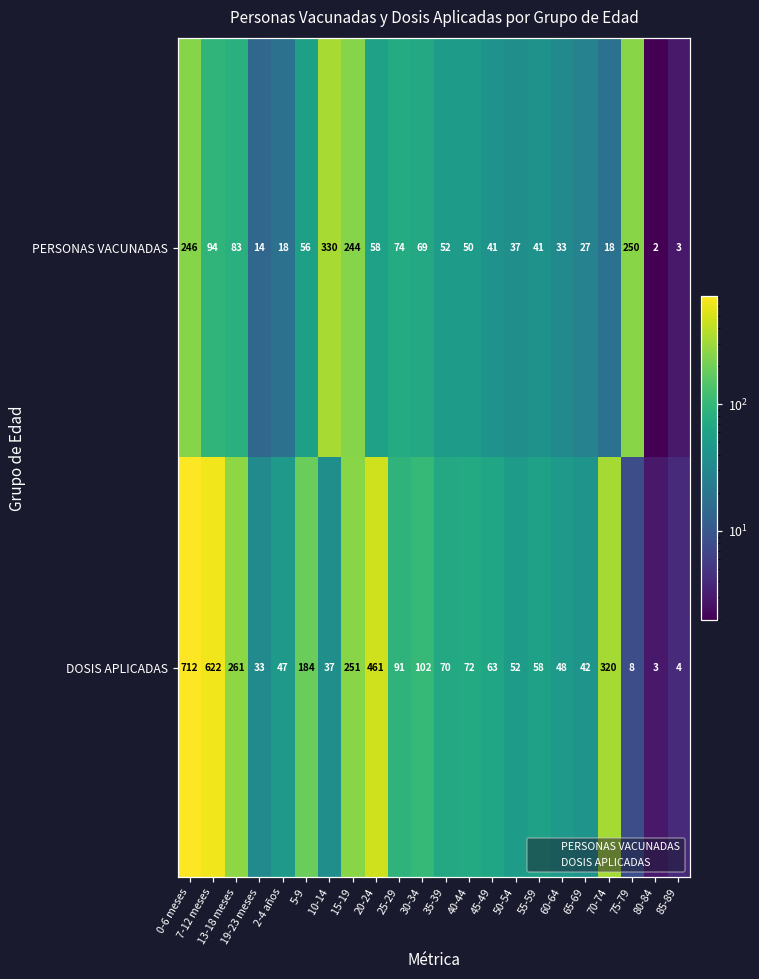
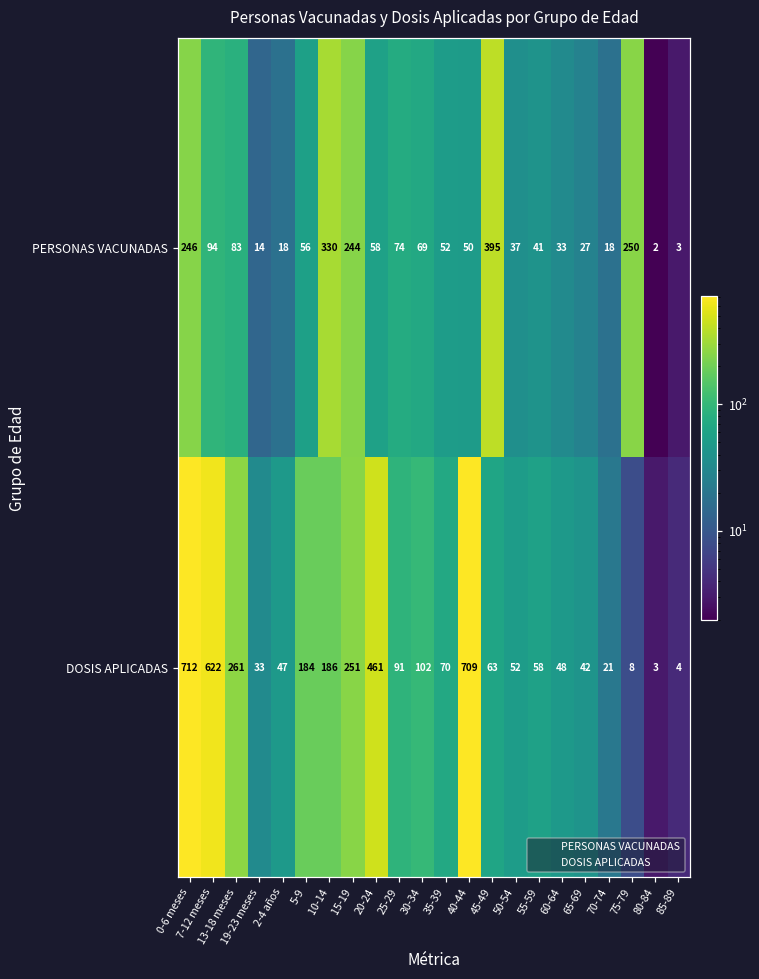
  {
    "PERSONAS VACUNADAS": {
      "0-6 meses": 246,
      "7-12 meses": 94,
      "13-18 meses": 83,
      "19-23 meses": 14,
      "2-4 años": 18,
      "5-9": 56,
      "10-14": 330,
      "15-19": 244,
      "20-24": 58,
      "25-29": 74,
      "30-34": 69,
      "35-39": 52,
      "40-44": 50,
-     "45-49": 41,
+     "45-49": 395,
      "50-54": 37,
      "55-59": 41,
      "60-64": 33,
      "65-69": 27,
      "70-74": 18,
      "75-79": 250,
      "80-84": 2,
      "85-89": 3
    },
    "DOSIS APLICADAS": {
      "0-6 meses": 712,
      "7-12 meses": 622,
      "13-18 meses": 261,
      "19-23 meses": 33,
      "2-4 años": 47,
      "5-9": 184,
-     "10-14": 37,
+     "10-14": 186,
      "15-19": 251,
      "20-24": 461,
      "25-29": 91,
      "30-34": 102,
      "35-39": 70,
-     "40-44": 72,
+     "40-44": 709,
      "45-49": 63,
      "50-54": 52,
      "55-59": 58,
      "60-64": 48,
      "65-69": 42,
-     "70-74": 320,
+     "70-74": 21,
      "75-79": 8,
      "80-84": 3,
      "85-89": 4
    }
  }
